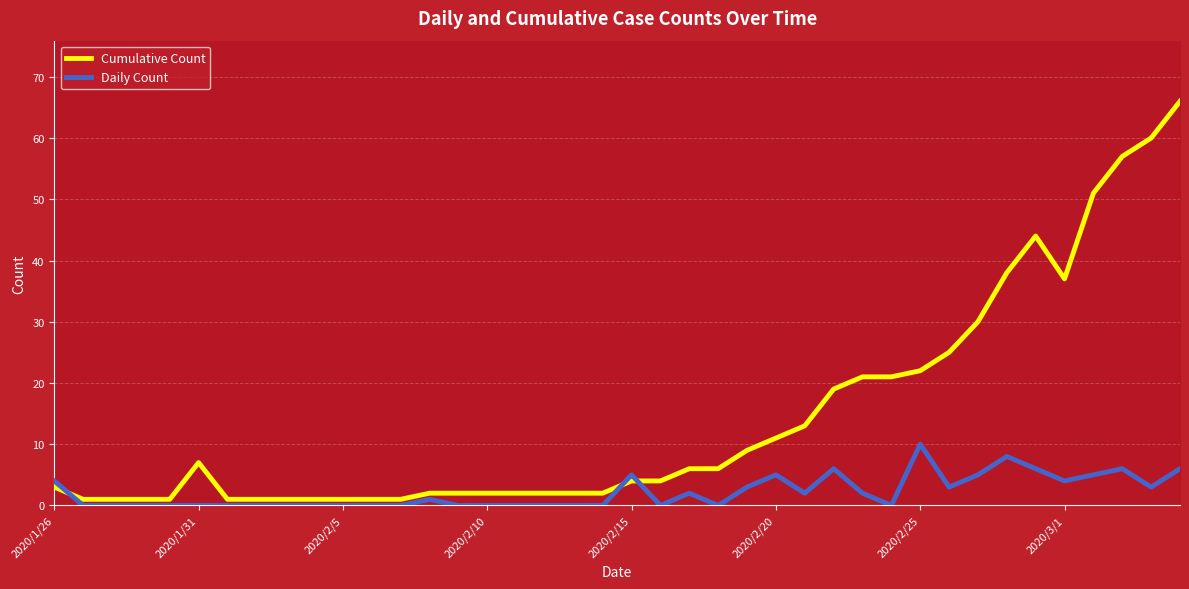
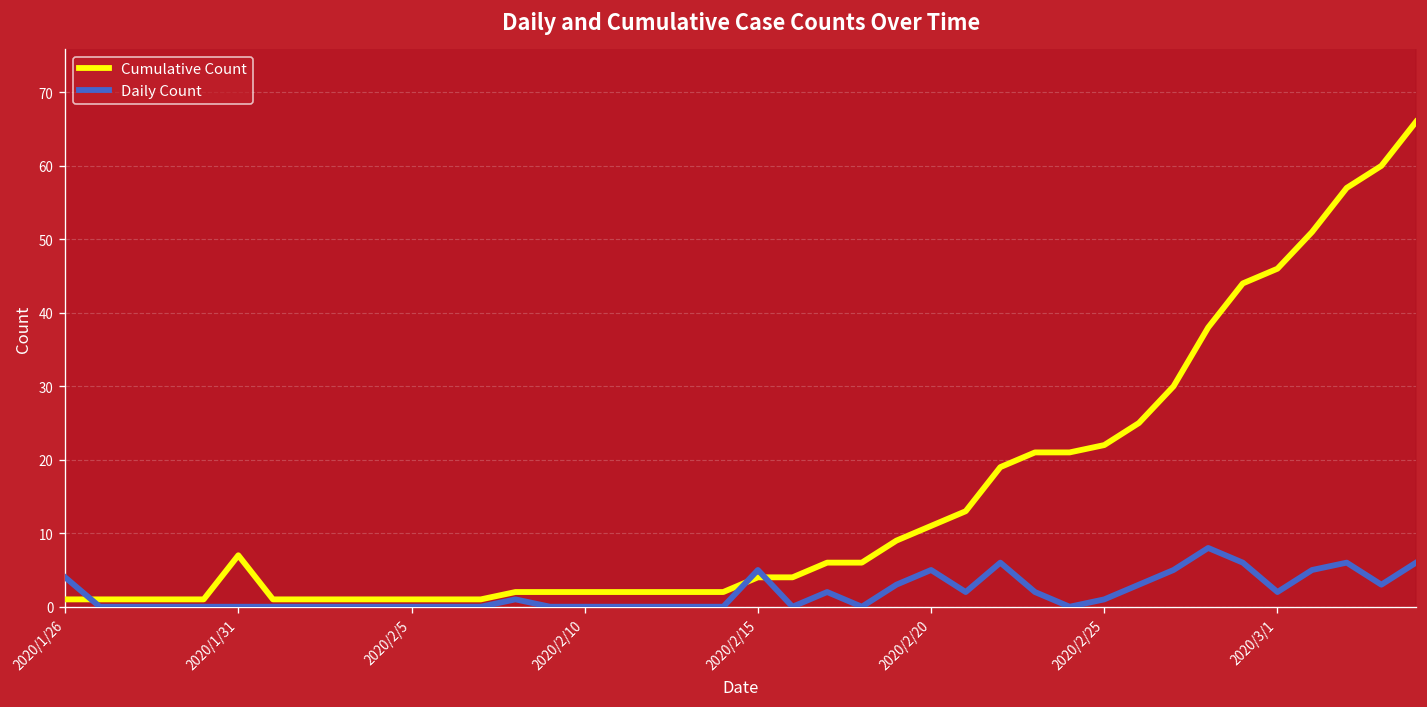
  {
    "Cumulative Count": {
-     "2020/1/26": 3,
+     "2020/1/26": 1,
      "2020/1/31": 7,
      "2020/2/5": 1,
      "2020/2/10": 2,
      "2020/2/15": 4,
      "2020/2/20": 11,
      "2020/2/25": 22,
-     "2020/3/1": 37
+     "2020/3/1": 46
    },
    "Daily Count": {
      "2020/1/26": 4,
      "2020/1/31": 0,
      "2020/2/5": 0,
      "2020/2/10": 0,
      "2020/2/15": 5,
      "2020/2/20": 5,
-     "2020/2/25": 10,
-     "2020/3/1": 4
+     "2020/2/25": 1,
+     "2020/3/1": 2
    }
  }
